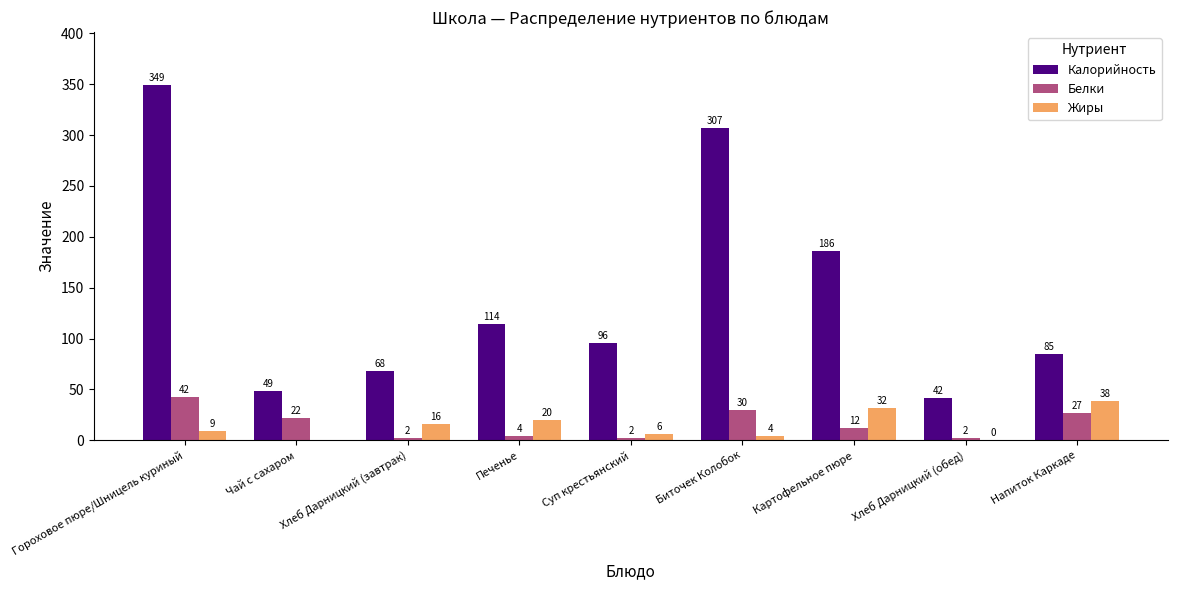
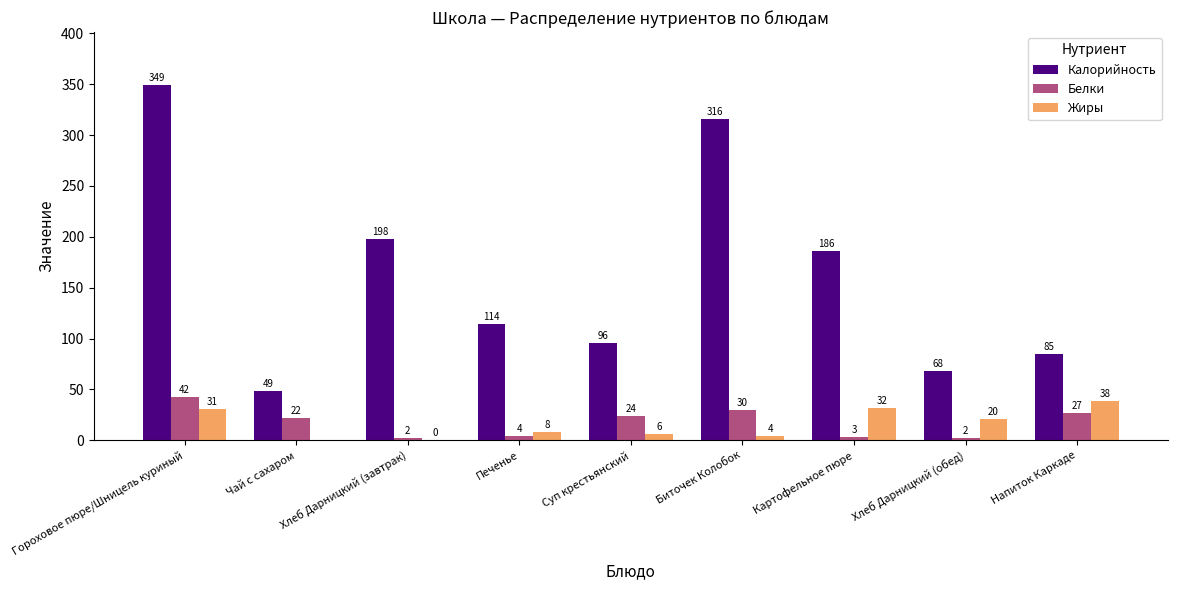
  {
    "Калорийность": {
      "Гороховое пюре/Шницель куриный": 349,
      "Чай с сахаром": 49,
-     "Хлеб Дарницкий (завтрак)": 68,
+     "Хлеб Дарницкий (завтрак)": 198,
      "Печенье": 114,
      "Суп крестьянский": 96,
-     "Биточек Колобок": 307,
+     "Биточек Колобок": 316,
      "Картофельное пюре": 186,
-     "Хлеб Дарницкий (обед)": 42,
+     "Хлеб Дарницкий (обед)": 68,
      "Напиток Каркаде": 85
    },
    "Белки": {
      "Гороховое пюре/Шницель куриный": 42,
      "Чай с сахаром": 22,
      "Хлеб Дарницкий (завтрак)": 2,
      "Печенье": 4,
-     "Суп крестьянский": 2,
+     "Суп крестьянский": 24,
      "Биточек Колобок": 30,
-     "Картофельное пюре": 12,
+     "Картофельное пюре": 3,
      "Хлеб Дарницкий (обед)": 2,
      "Напиток Каркаде": 27
    },
    "Жиры": {
-     "Гороховое пюре/Шницель куриный": 9,
-     "Хлеб Дарницкий (завтрак)": 16,
-     "Печенье": 20,
+     "Гороховое пюре/Шницель куриный": 31,
+     "Хлеб Дарницкий (завтрак)": 0,
+     "Печенье": 8,
      "Суп крестьянский": 6,
      "Биточек Колобок": 4,
      "Картофельное пюре": 32,
-     "Хлеб Дарницкий (обед)": 0,
+     "Хлеб Дарницкий (обед)": 20,
      "Напиток Каркаде": 38
    }
  }
